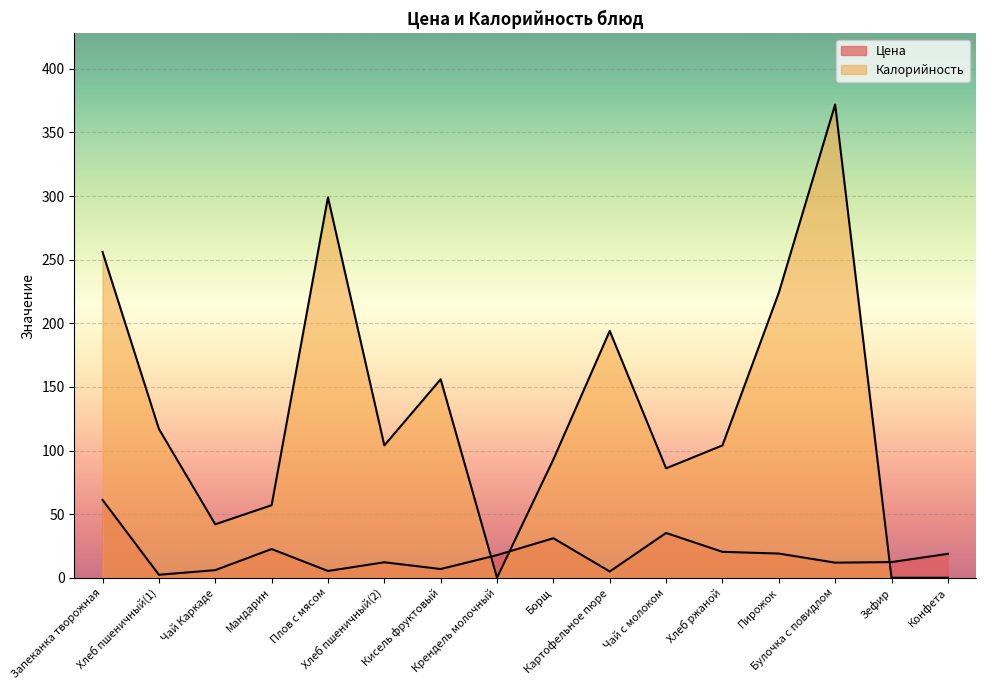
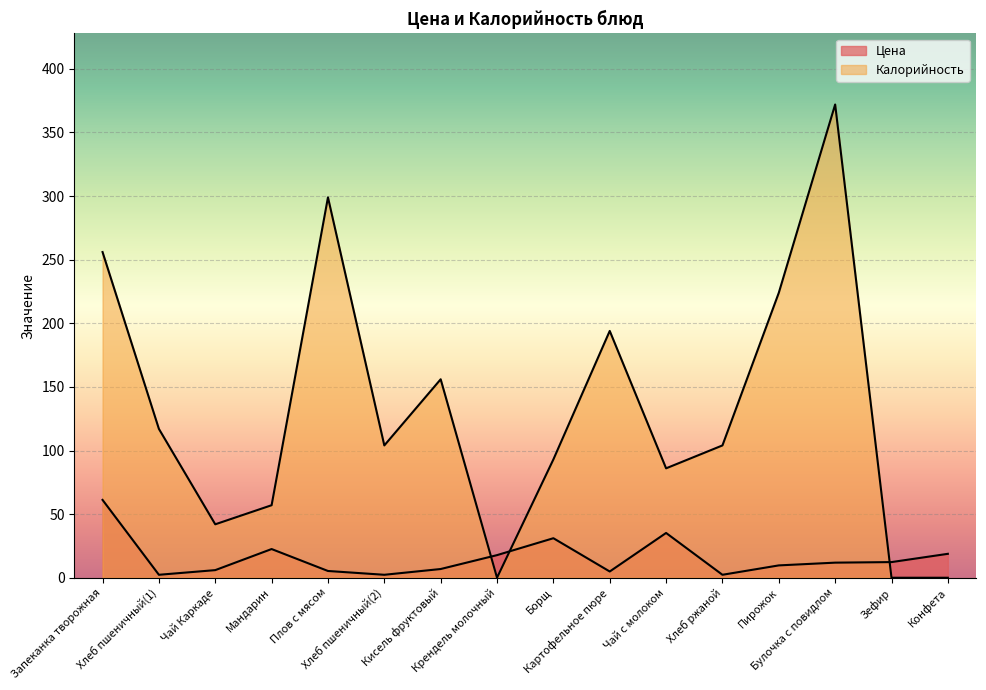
  {
    "Цена": {
      "Запеканка творожная": 61,
      "Хлеб пшеничный(1)": 2,
      "Чай Каркаде": 6,
      "Мандарин": 23,
      "Плов с мясом": 5,
-     "Хлеб пшеничный(2)": 12,
+     "Хлеб пшеничный(2)": 2,
      "Кисель фруктовый": 7,
      "Крендель молочный": 18,
      "Борщ": 31,
      "Картофельное пюре": 5,
      "Чай с молоком": 35,
-     "Хлеб ржаной": 20,
-     "Пирожок": 19,
+     "Хлеб ржаной": 2,
+     "Пирожок": 10,
      "Булочка с повидлом": 12,
      "Зефир": 12,
      "Конфета": 19
    },
    "Калорийность": {
      "Запеканка творожная": 256,
      "Хлеб пшеничный(1)": 117,
      "Чай Каркаде": 42,
      "Мандарин": 57,
      "Плов с мясом": 299,
      "Хлеб пшеничный(2)": 104,
      "Кисель фруктовый": 156,
      "Крендель молочный": 0,
      "Борщ": 93,
      "Картофельное пюре": 194,
      "Чай с молоком": 86,
      "Хлеб ржаной": 104,
      "Пирожок": 224,
      "Булочка с повидлом": 372,
      "Зефир": 0,
      "Конфета": 0
    }
  }
